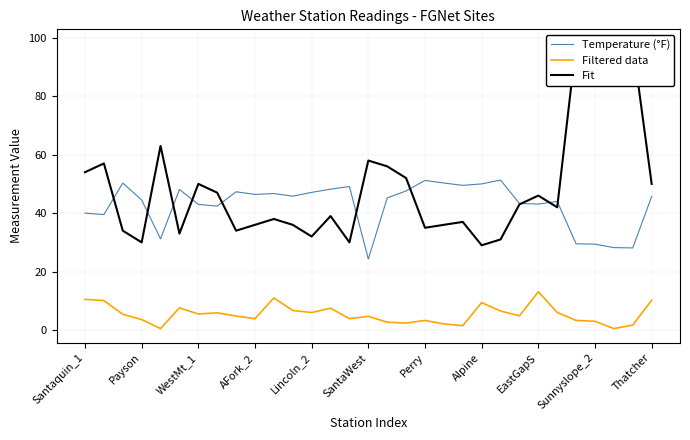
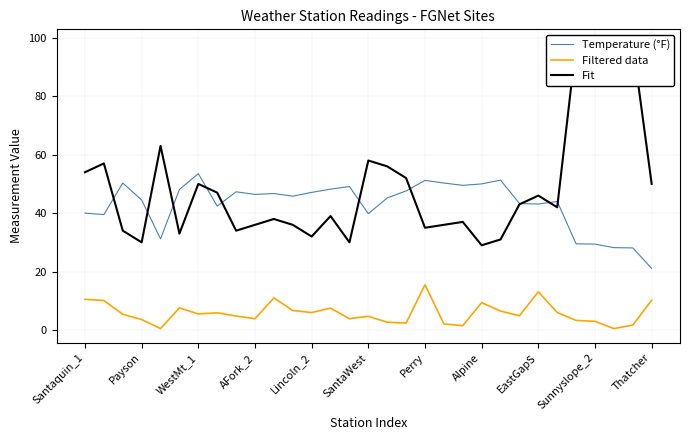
  {
    "Temperature (°F)": {
      "Santaquin_1": 40,
      "Payson": 45,
-     "WestMt_1": 43,
+     "WestMt_1": 54,
      "AFork_2": 46,
      "Lincoln_2": 47,
-     "SantaWest": 24,
+     "SantaWest": 40,
      "Perry": 51,
      "Alpine": 50,
      "EastGapS": 43,
      "Sunnyslope_2": 29,
-     "Thatcher": 46
+     "Thatcher": 21
    },
    "Filtered data": {
      "Santaquin_1": 11,
      "Payson": 4,
      "WestMt_1": 6,
      "AFork_2": 4,
      "Lincoln_2": 6,
      "SantaWest": 5,
-     "Perry": 3,
+     "Perry": 16,
      "Alpine": 9,
      "EastGapS": 13,
      "Sunnyslope_2": 3,
      "Thatcher": 10
    },
    "Fit": {
      "Santaquin_1": 54,
      "Payson": 30,
      "WestMt_1": 50,
      "AFork_2": 36,
      "Lincoln_2": 32,
      "SantaWest": 58,
      "Perry": 35,
      "Alpine": 29,
      "EastGapS": 46,
      "Thatcher": 50
    }
  }
